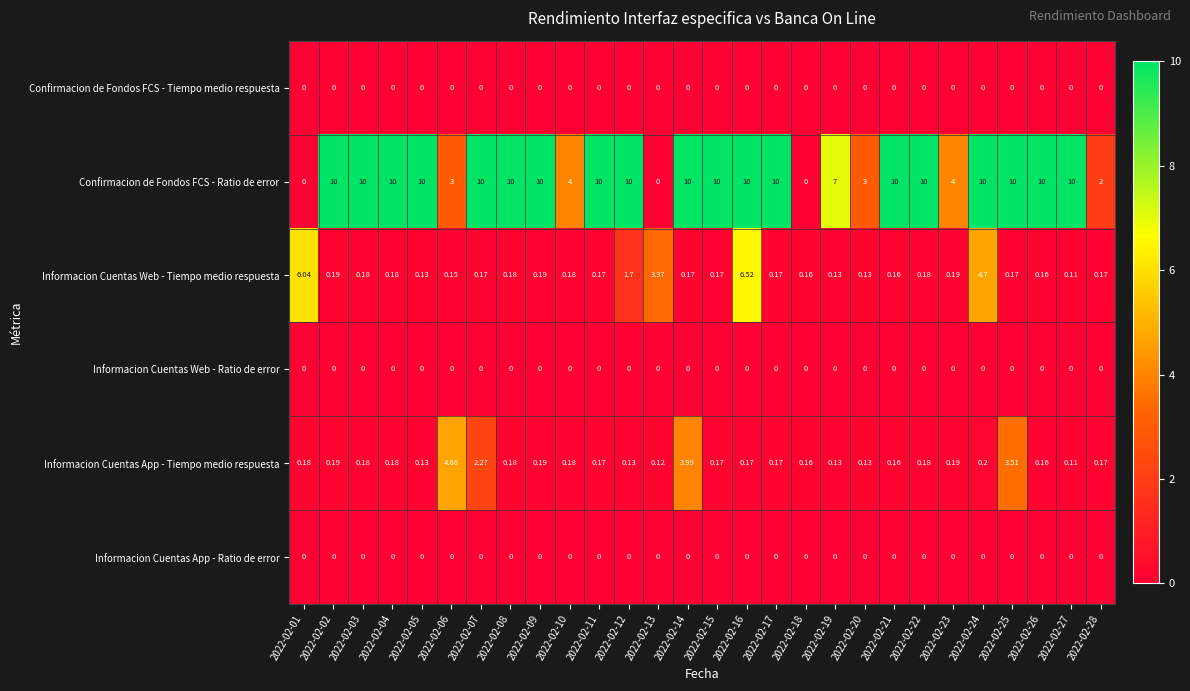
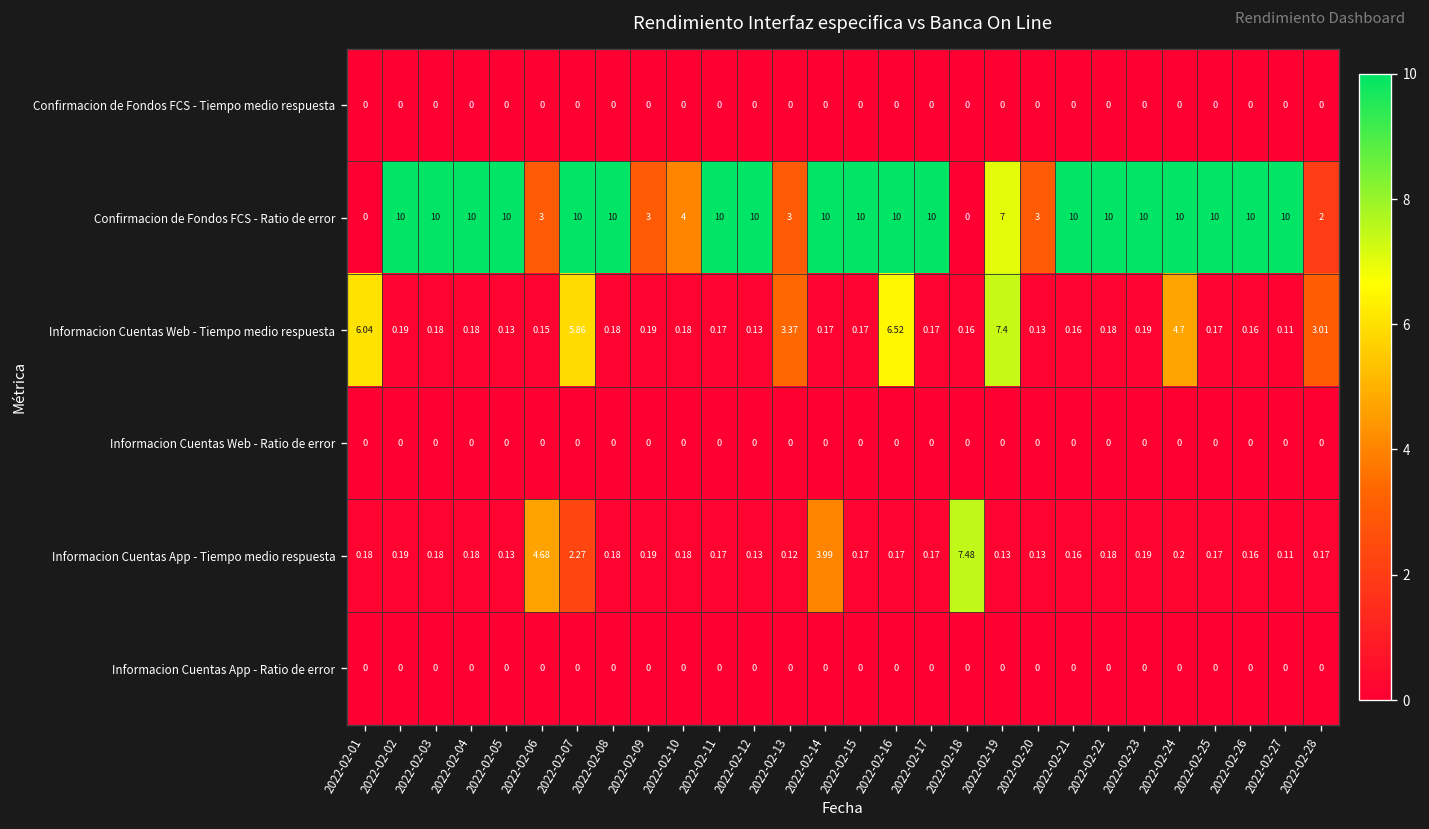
  {
    "Confirmacion de Fondos FCS - Tiempo medio respuesta": {
      "2022-02-01": 0,
      "2022-02-02": 0,
      "2022-02-03": 0,
      "2022-02-04": 0,
      "2022-02-05": 0,
      "2022-02-06": 0,
      "2022-02-07": 0,
      "2022-02-08": 0,
      "2022-02-09": 0,
      "2022-02-10": 0,
      "2022-02-11": 0,
      "2022-02-12": 0,
      "2022-02-13": 0,
      "2022-02-14": 0,
      "2022-02-15": 0,
      "2022-02-16": 0,
      "2022-02-17": 0,
      "2022-02-18": 0,
      "2022-02-19": 0,
      "2022-02-20": 0,
      "2022-02-21": 0,
      "2022-02-22": 0,
      "2022-02-23": 0,
      "2022-02-24": 0,
      "2022-02-25": 0,
      "2022-02-26": 0,
      "2022-02-27": 0,
      "2022-02-28": 0
    },
    "Confirmacion de Fondos FCS - Ratio de error": {
      "2022-02-01": 0,
      "2022-02-02": 10,
      "2022-02-03": 10,
      "2022-02-04": 10,
      "2022-02-05": 10,
      "2022-02-06": 3,
      "2022-02-07": 10,
      "2022-02-08": 10,
-     "2022-02-09": 10,
+     "2022-02-09": 3,
      "2022-02-10": 4,
      "2022-02-11": 10,
      "2022-02-12": 10,
-     "2022-02-13": 0,
+     "2022-02-13": 3,
      "2022-02-14": 10,
      "2022-02-15": 10,
      "2022-02-16": 10,
      "2022-02-17": 10,
      "2022-02-18": 0,
      "2022-02-19": 7,
      "2022-02-20": 3,
      "2022-02-21": 10,
      "2022-02-22": 10,
-     "2022-02-23": 4,
+     "2022-02-23": 10,
      "2022-02-24": 10,
      "2022-02-25": 10,
      "2022-02-26": 10,
      "2022-02-27": 10,
      "2022-02-28": 2
    },
    "Informacion Cuentas Web - Tiempo medio respuesta": {
      "2022-02-01": 6.04,
      "2022-02-02": 0.19,
      "2022-02-03": 0.18,
      "2022-02-04": 0.18,
      "2022-02-05": 0.13,
      "2022-02-06": 0.15,
-     "2022-02-07": 0.17,
+     "2022-02-07": 5.86,
      "2022-02-08": 0.18,
      "2022-02-09": 0.19,
      "2022-02-10": 0.18,
      "2022-02-11": 0.17,
-     "2022-02-12": 1.7,
+     "2022-02-12": 0.13,
      "2022-02-13": 3.37,
      "2022-02-14": 0.17,
      "2022-02-15": 0.17,
      "2022-02-16": 6.52,
      "2022-02-17": 0.17,
      "2022-02-18": 0.16,
-     "2022-02-19": 0.13,
+     "2022-02-19": 7.4,
      "2022-02-20": 0.13,
      "2022-02-21": 0.16,
      "2022-02-22": 0.18,
      "2022-02-23": 0.19,
      "2022-02-24": 4.7,
      "2022-02-25": 0.17,
      "2022-02-26": 0.16,
      "2022-02-27": 0.11,
-     "2022-02-28": 0.17
+     "2022-02-28": 3.01
    },
    "Informacion Cuentas Web - Ratio de error": {
      "2022-02-01": 0,
      "2022-02-02": 0,
      "2022-02-03": 0,
      "2022-02-04": 0,
      "2022-02-05": 0,
      "2022-02-06": 0,
      "2022-02-07": 0,
      "2022-02-08": 0,
      "2022-02-09": 0,
      "2022-02-10": 0,
      "2022-02-11": 0,
      "2022-02-12": 0,
      "2022-02-13": 0,
      "2022-02-14": 0,
      "2022-02-15": 0,
      "2022-02-16": 0,
      "2022-02-17": 0,
      "2022-02-18": 0,
      "2022-02-19": 0,
      "2022-02-20": 0,
      "2022-02-21": 0,
      "2022-02-22": 0,
      "2022-02-23": 0,
      "2022-02-24": 0,
      "2022-02-25": 0,
      "2022-02-26": 0,
      "2022-02-27": 0,
      "2022-02-28": 0
    },
    "Informacion Cuentas App - Tiempo medio respuesta": {
      "2022-02-01": 0.18,
      "2022-02-02": 0.19,
      "2022-02-03": 0.18,
      "2022-02-04": 0.18,
      "2022-02-05": 0.13,
      "2022-02-06": 4.68,
      "2022-02-07": 2.27,
      "2022-02-08": 0.18,
      "2022-02-09": 0.19,
      "2022-02-10": 0.18,
      "2022-02-11": 0.17,
      "2022-02-12": 0.13,
      "2022-02-13": 0.12,
      "2022-02-14": 3.99,
      "2022-02-15": 0.17,
      "2022-02-16": 0.17,
      "2022-02-17": 0.17,
-     "2022-02-18": 0.16,
+     "2022-02-18": 7.48,
      "2022-02-19": 0.13,
      "2022-02-20": 0.13,
      "2022-02-21": 0.16,
      "2022-02-22": 0.18,
      "2022-02-23": 0.19,
      "2022-02-24": 0.2,
-     "2022-02-25": 3.51,
+     "2022-02-25": 0.17,
      "2022-02-26": 0.16,
      "2022-02-27": 0.11,
      "2022-02-28": 0.17
    },
    "Informacion Cuentas App - Ratio de error": {
      "2022-02-01": 0,
      "2022-02-02": 0,
      "2022-02-03": 0,
      "2022-02-04": 0,
      "2022-02-05": 0,
      "2022-02-06": 0,
      "2022-02-07": 0,
      "2022-02-08": 0,
      "2022-02-09": 0,
      "2022-02-10": 0,
      "2022-02-11": 0,
      "2022-02-12": 0,
      "2022-02-13": 0,
      "2022-02-14": 0,
      "2022-02-15": 0,
      "2022-02-16": 0,
      "2022-02-17": 0,
      "2022-02-18": 0,
      "2022-02-19": 0,
      "2022-02-20": 0,
      "2022-02-21": 0,
      "2022-02-22": 0,
      "2022-02-23": 0,
      "2022-02-24": 0,
      "2022-02-25": 0,
      "2022-02-26": 0,
      "2022-02-27": 0,
      "2022-02-28": 0
    }
  }
